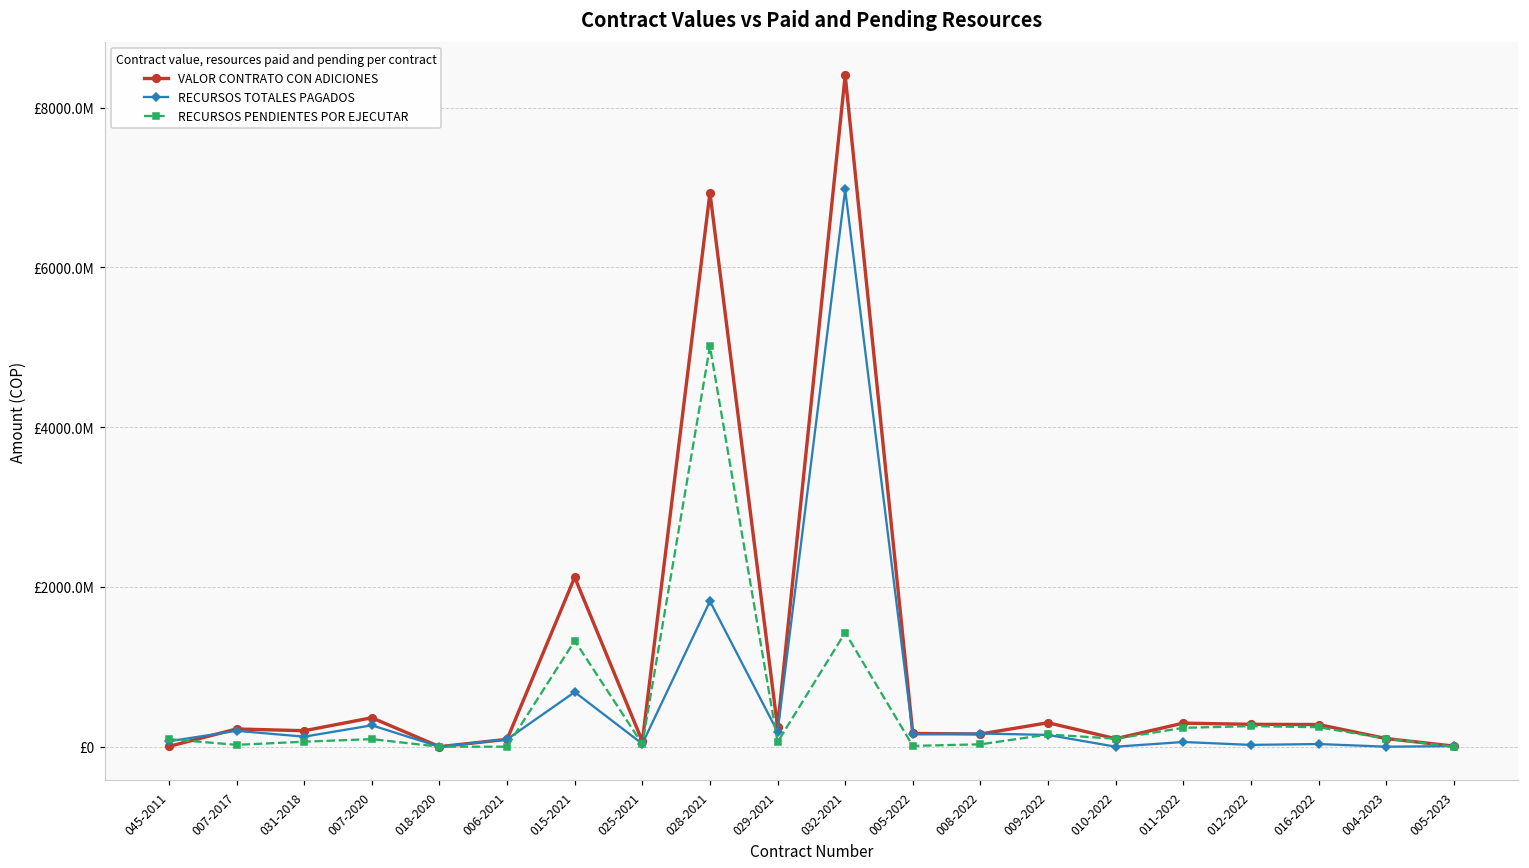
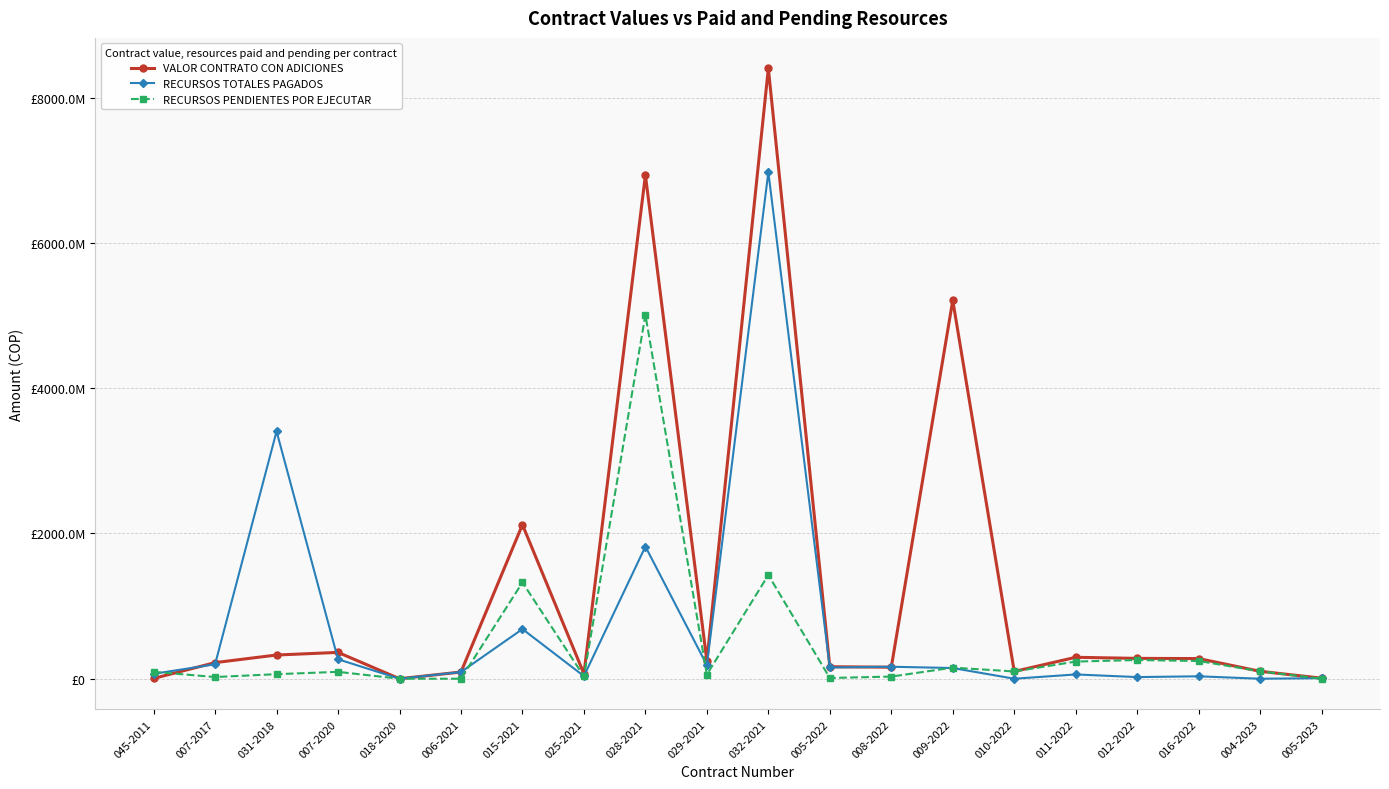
  {
    "VALOR CONTRATO CON ADICIONES": {
      "045-2011": "£0",
-     "031-2018": "£200000000",
+     "031-2018": "£300000000",
      "007-2020": "£400000000",
      "015-2021": "£2100000000",
      "028-2021": "£6900000000",
      "029-2021": "£200000000",
      "032-2021": "£8400000000",
-     "009-2022": "£300000000",
+     "009-2022": "£5200000000",
      "011-2022": "£300000000"
    },
    "RECURSOS TOTALES PAGADOS": {
-     "031-2018": "£100000000",
+     "031-2018": "£3400000000",
      "007-2020": "£300000000",
      "015-2021": "£700000000",
      "028-2021": "£1800000000",
      "029-2021": "£200000000",
      "032-2021": "£7000000000",
      "010-2022": "£0",
      "011-2022": "£100000000",
      "012-2022": "£0",
      "016-2022": "£0",
      "004-2023": "£0"
    },
    "RECURSOS PENDIENTES POR EJECUTAR": {
      "007-2017": "£0",
      "031-2018": "£100000000",
      "007-2020": "£100000000",
      "006-2021": "£0",
      "015-2021": "£1300000000",
      "028-2021": "£5000000000",
      "029-2021": "£100000000",
      "032-2021": "£1400000000",
      "005-2022": "£0",
      "008-2022": "£0",
      "011-2022": "£200000000"
    }
  }
